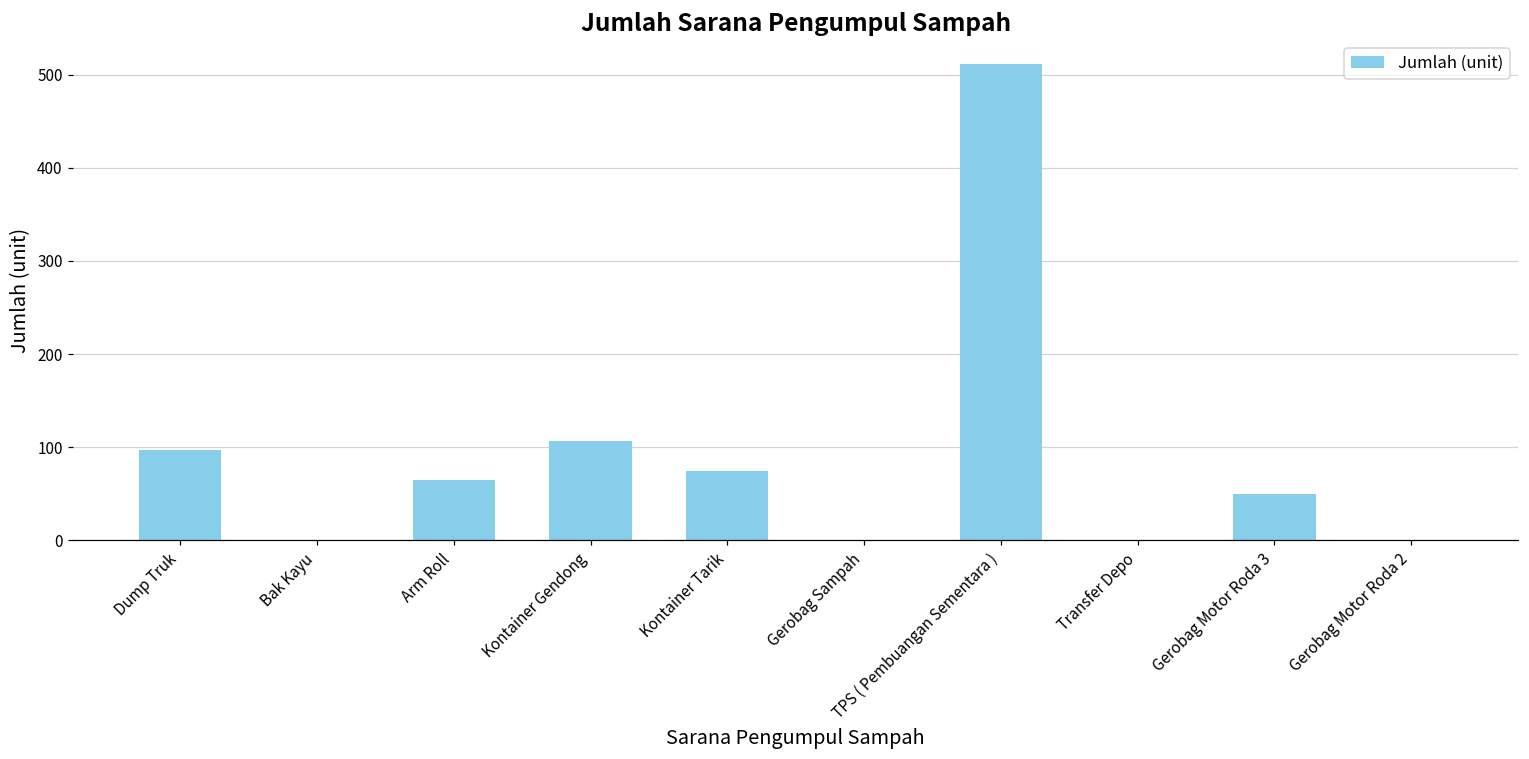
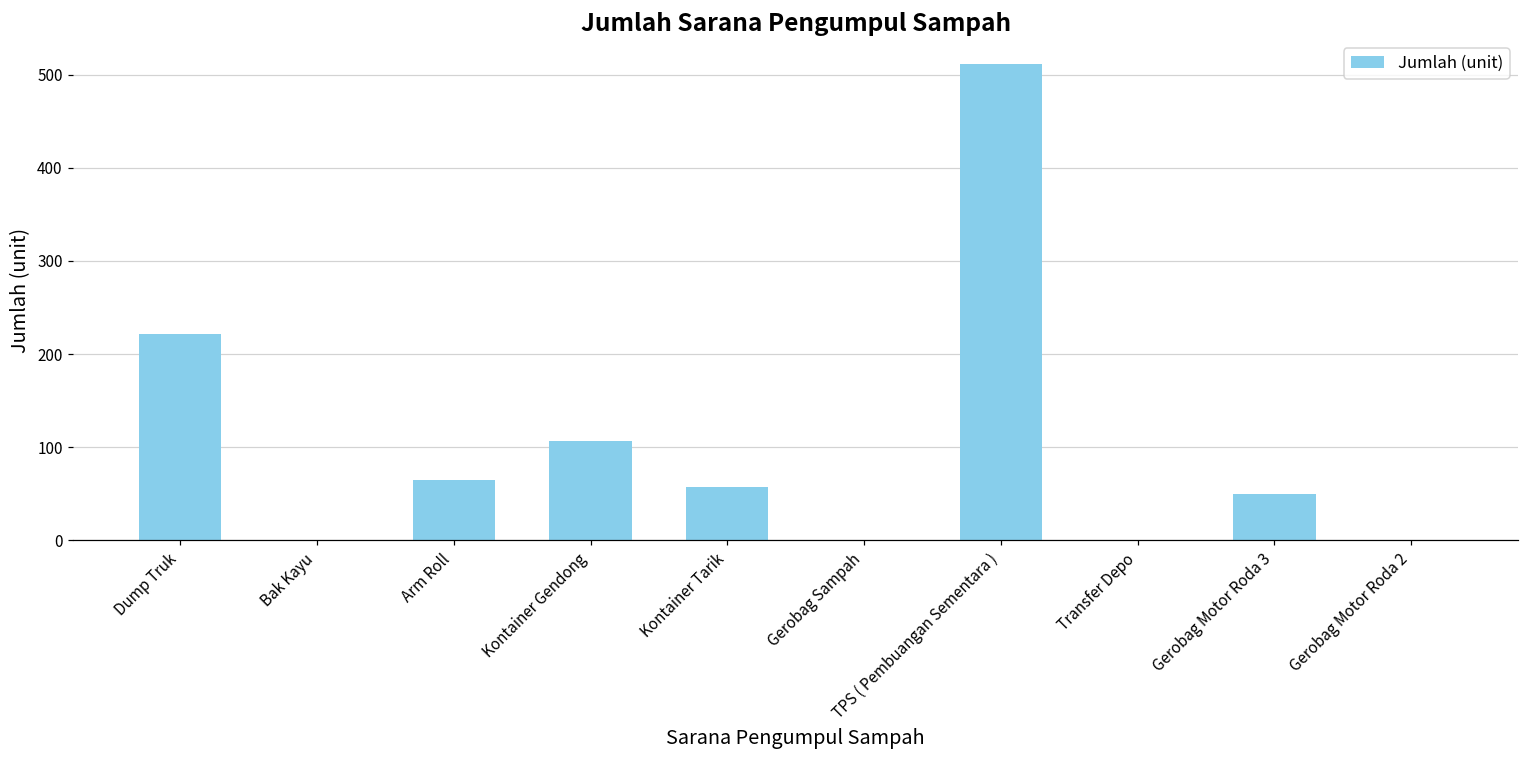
  {
-   "Dump Truk": 100,
+   "Dump Truk": 220,
    "Bak Kayu": 0,
    "Arm Roll": 70,
    "Kontainer Gendong": 110,
-   "Kontainer Tarik": 70,
+   "Kontainer Tarik": 60,
    "Gerobag Sampah": 0,
    "TPS ( Pembuangan Sementara )": 510,
    "Transfer Depo": 0,
    "Gerobag Motor Roda 3": 50,
    "Gerobag Motor Roda 2": 0
  }
